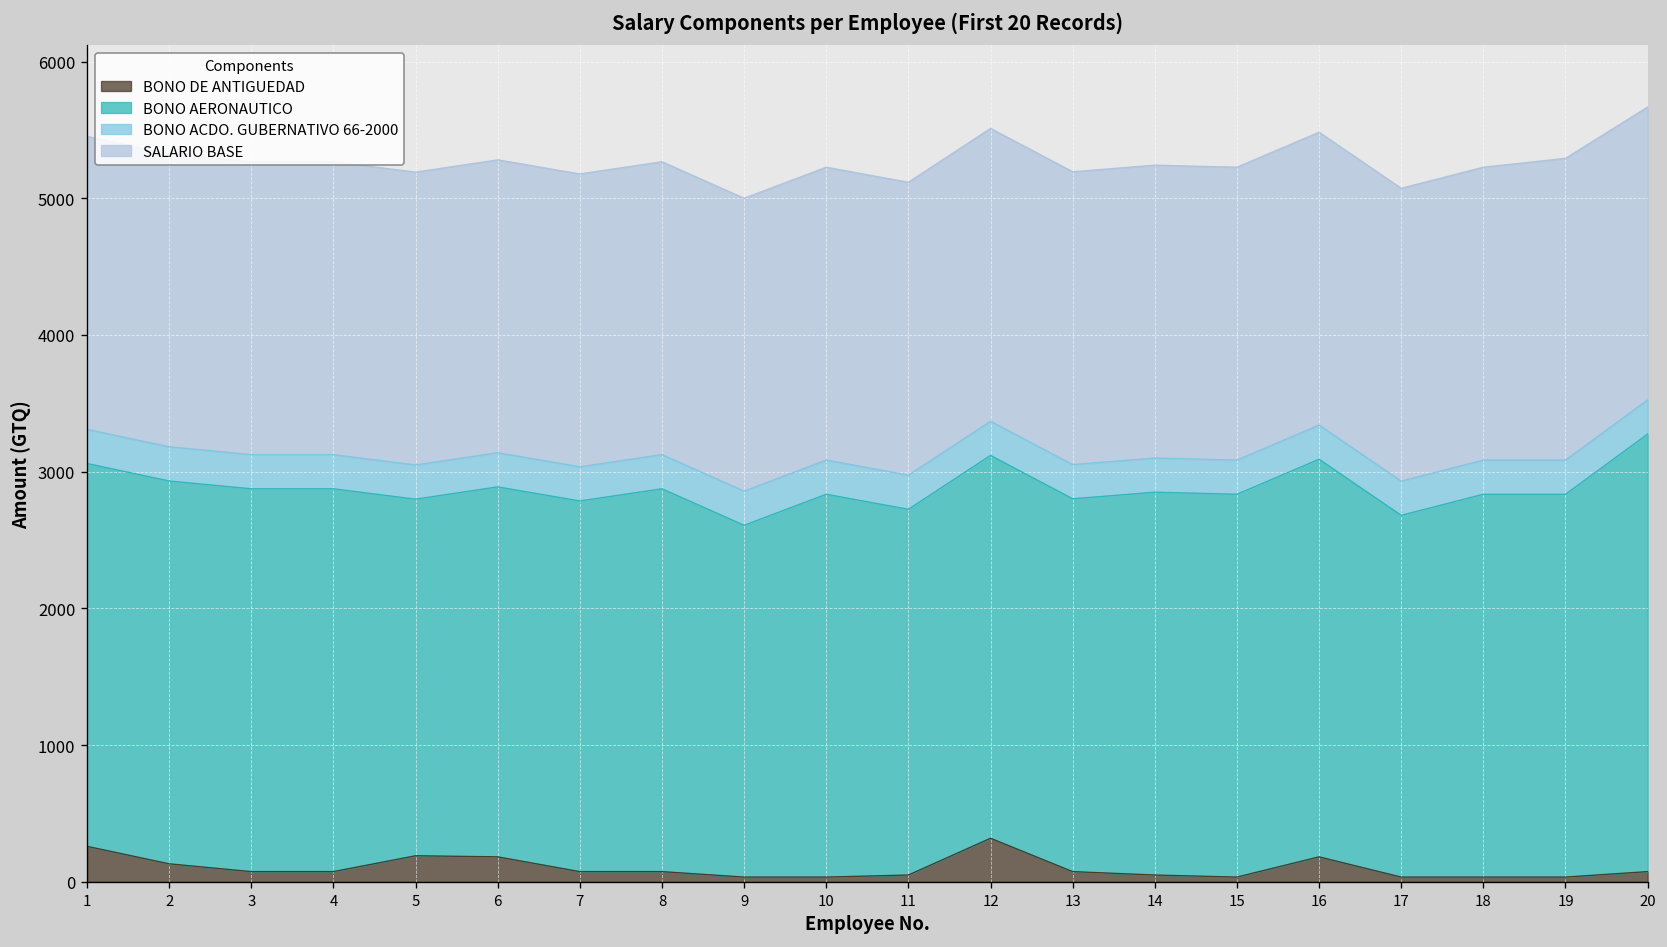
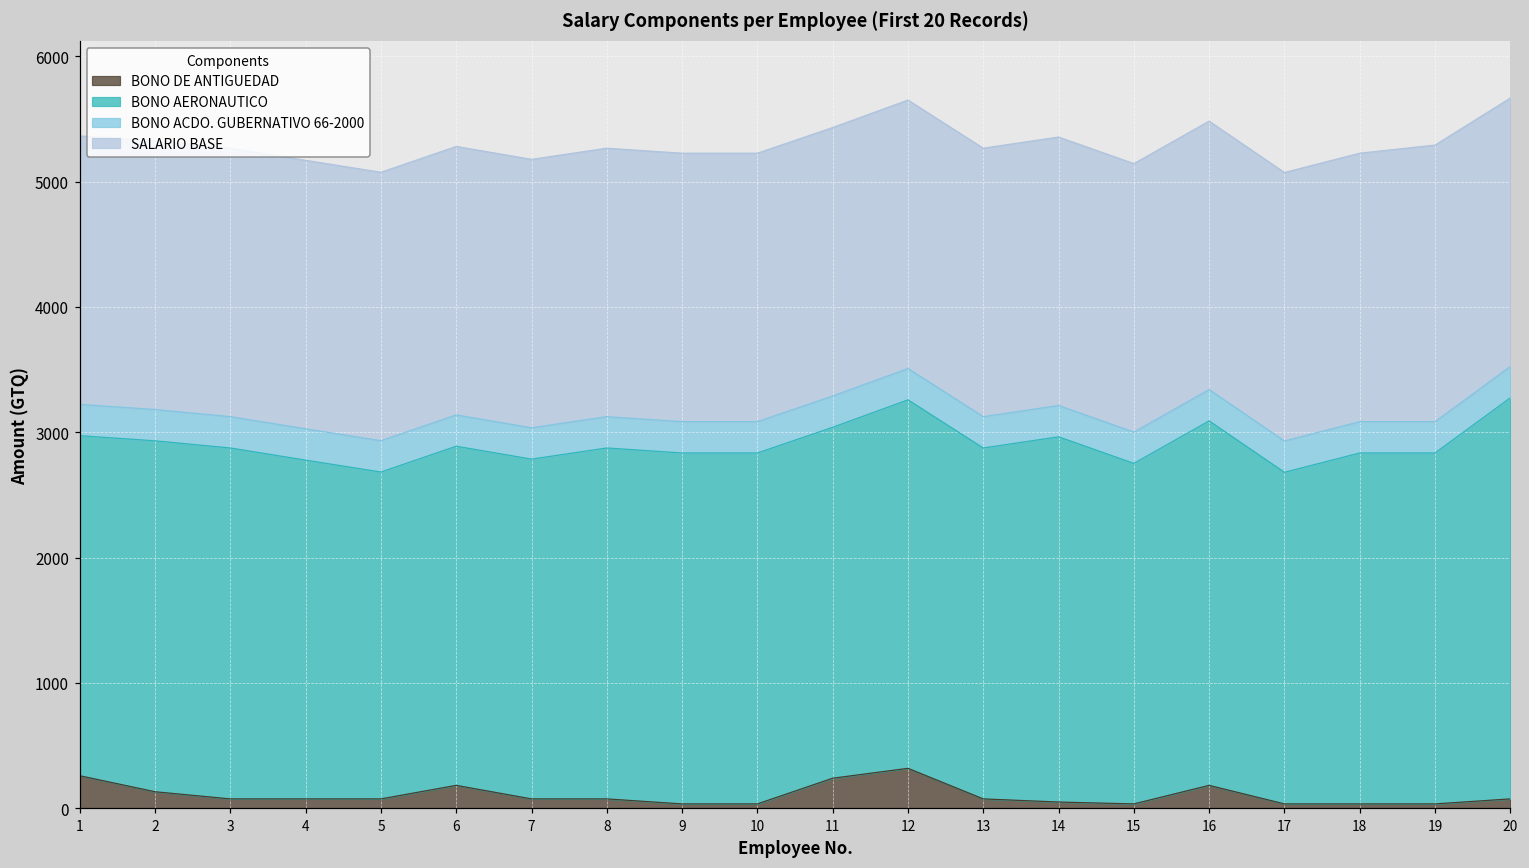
  {
    "BONO DE ANTIGUEDAD": {
      "1": 260,
      "2": 130,
      "3": 80,
      "4": 80,
-     "5": 190,
+     "5": 80,
      "6": 180,
      "7": 80,
      "8": 80,
      "9": 40,
      "10": 40,
-     "11": 50,
+     "11": 240,
      "12": 320,
      "13": 80,
      "14": 50,
      "15": 40,
      "16": 180,
      "17": 40,
      "18": 40,
      "19": 40,
      "20": 80
    },
    "BONO AERONAUTICO": {
-     "1": 2800,
+     "1": 2710,
      "2": 2800,
      "3": 2800,
-     "4": 2800,
+     "4": 2700,
      "5": 2610,
      "6": 2710,
      "7": 2710,
      "8": 2800,
-     "9": 2570,
+     "9": 2800,
      "10": 2800,
-     "11": 2680,
-     "12": 2800,
-     "13": 2730,
-     "14": 2800,
-     "15": 2800,
+     "11": 2800,
+     "12": 2940,
+     "13": 2800,
+     "14": 2910,
+     "15": 2720,
      "16": 2910,
      "17": 2650,
      "18": 2800,
      "19": 2800,
      "20": 3200
    }
  }
